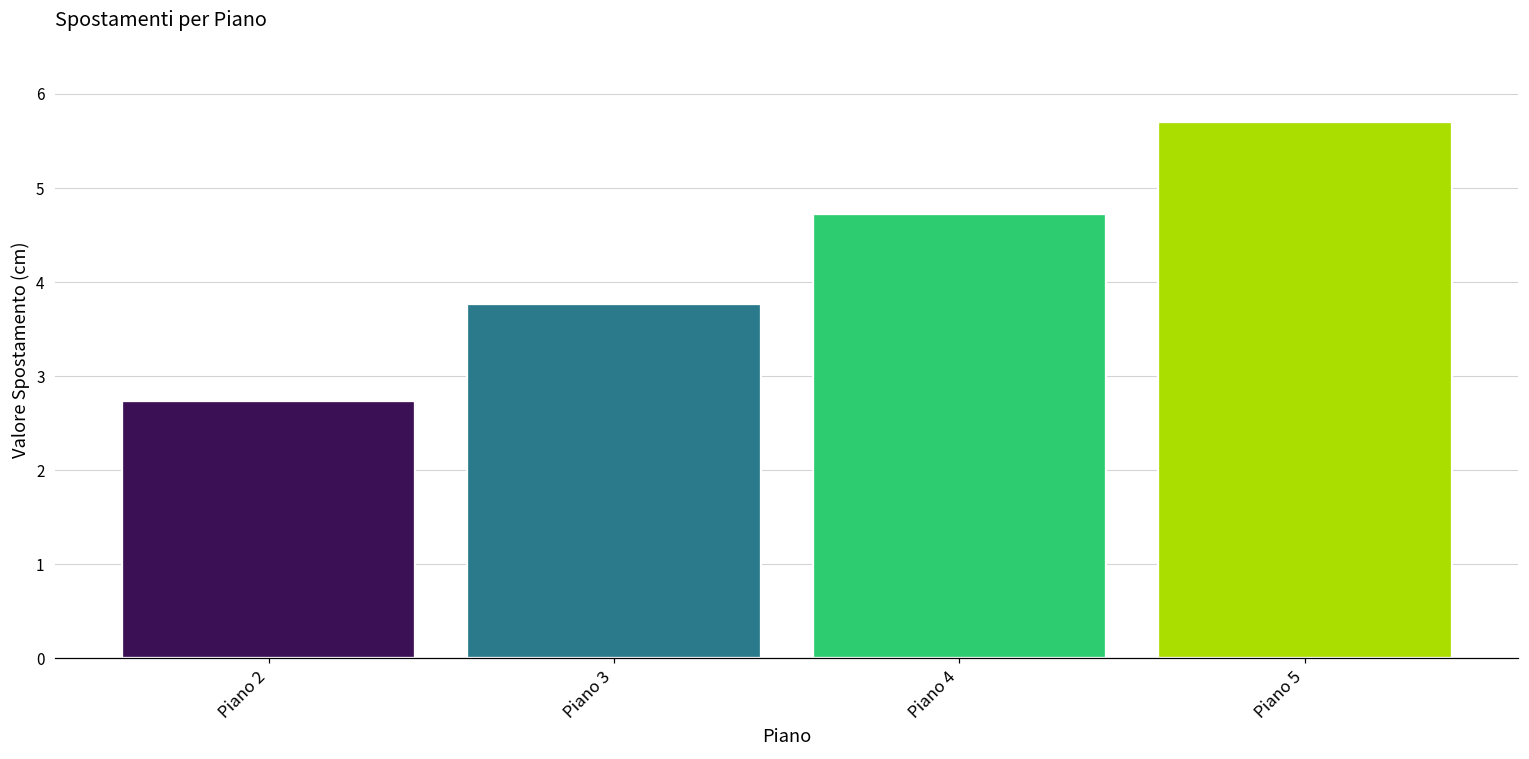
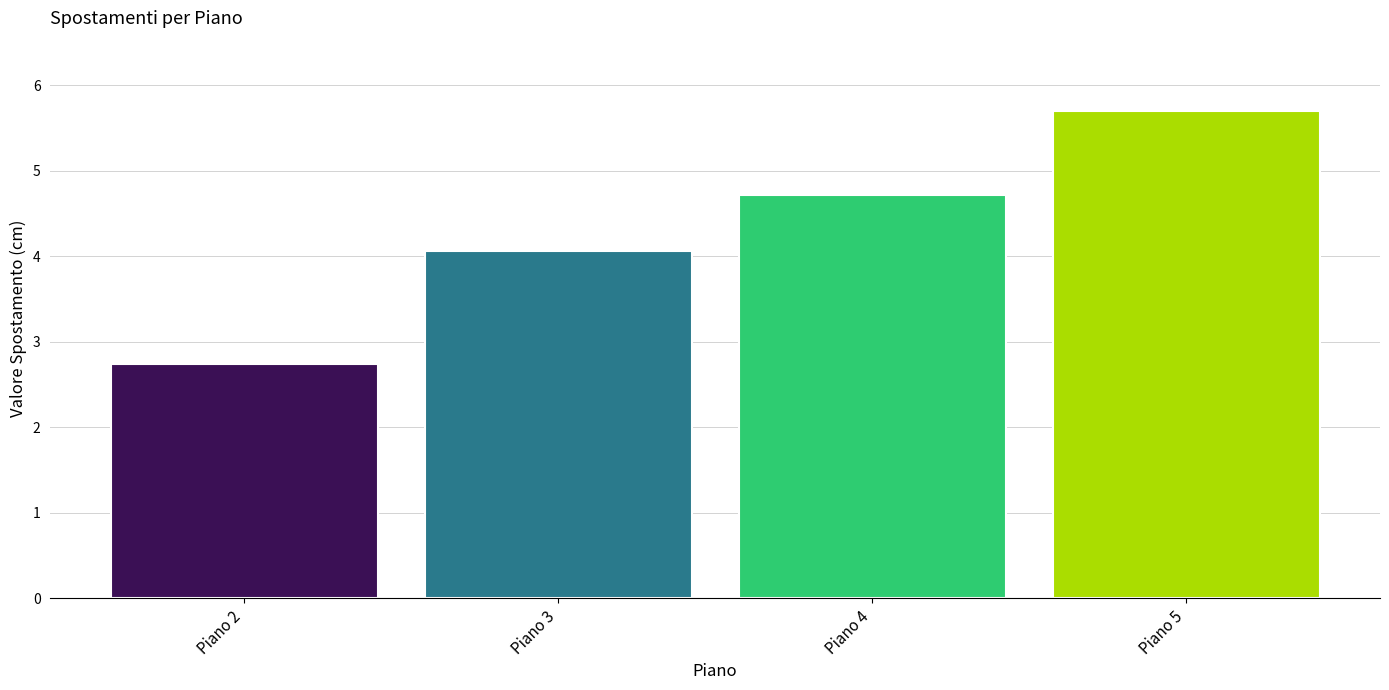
  {
    "Piano 2": 2.7,
-   "Piano 3": 3.8,
+   "Piano 3": 4.1,
    "Piano 4": 4.7,
    "Piano 5": 5.7
  }
